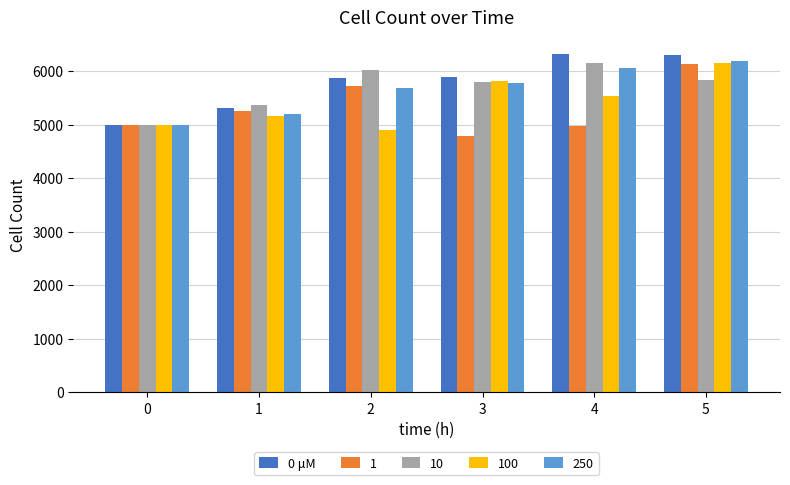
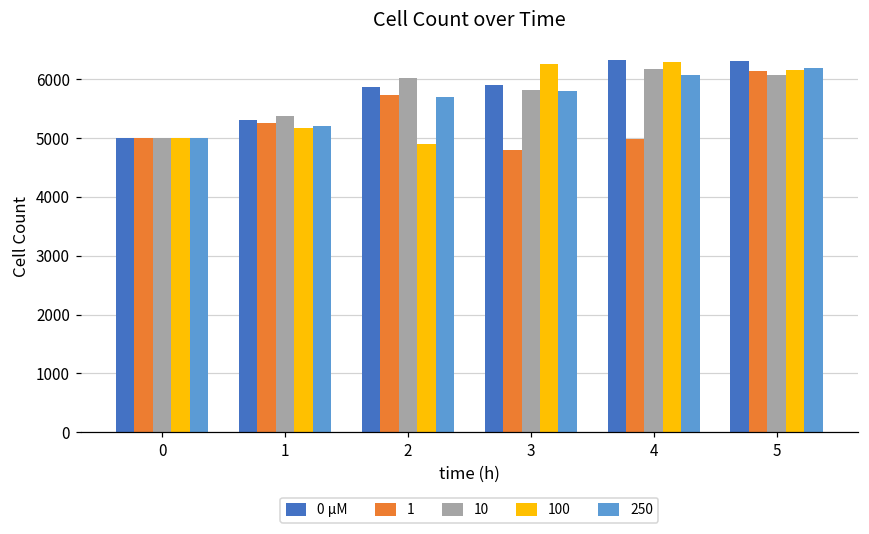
  {
    "1": {
      "0": 5000,
      "1": 5300,
      "2": 5700,
      "3": 4800,
      "4": 5000,
      "5": 6100
    },
    "10": {
      "0": 5000,
      "1": 5400,
      "2": 6000,
      "3": 5800,
      "4": 6200,
-     "5": 5800
+     "5": 6100
    },
    "100": {
      "0": 5000,
      "1": 5200,
      "2": 4900,
-     "3": 5800,
-     "4": 5500,
+     "3": 6200,
+     "4": 6300,
      "5": 6200
    }
  }
